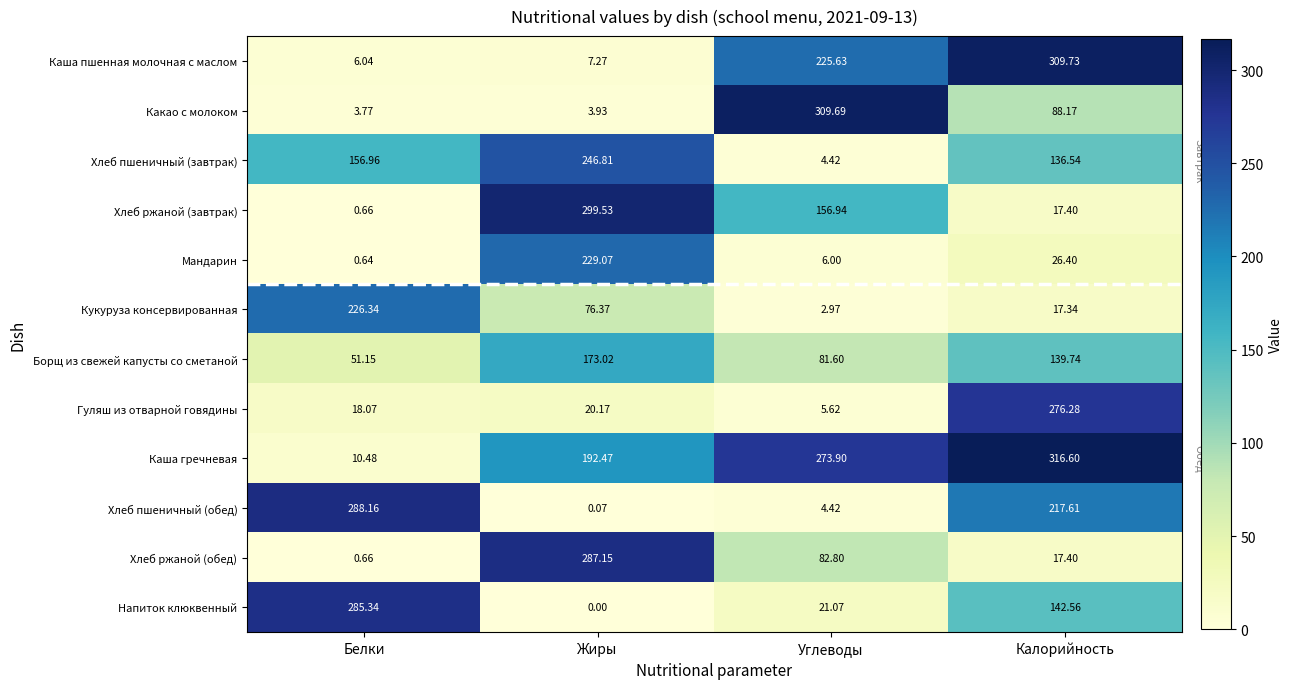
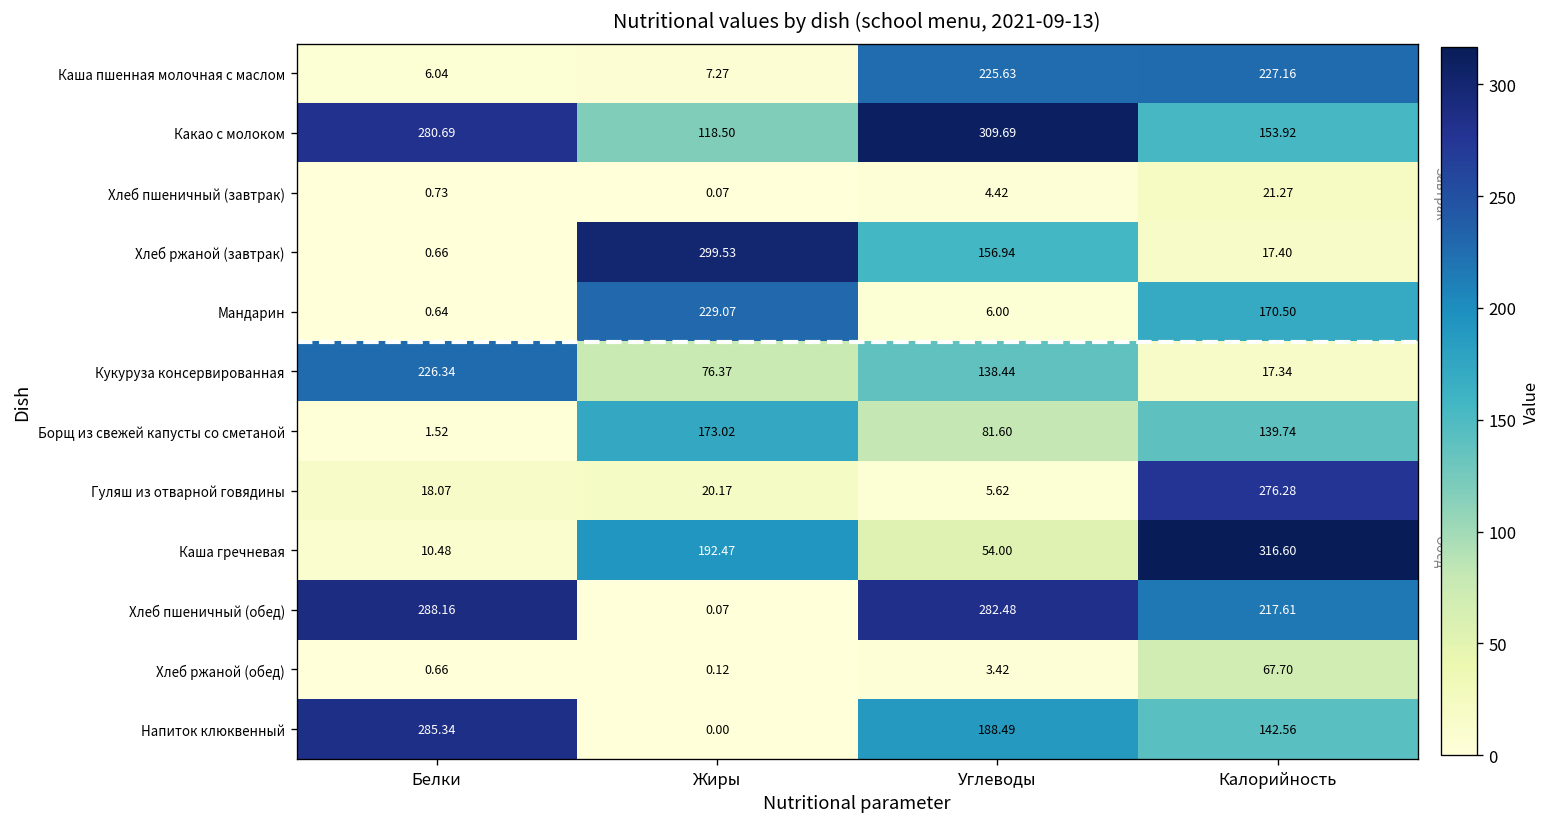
  {
    "Каша пшенная молочная с маслом": {
      "Белки": 6.04,
      "Жиры": 7.27,
      "Углеводы": 225.63,
-     "Калорийность": 309.73
+     "Калорийность": 227.16
    },
    "Какао с молоком": {
-     "Белки": 3.77,
-     "Жиры": 3.93,
+     "Белки": 280.69,
+     "Жиры": 118.50,
      "Углеводы": 309.69,
-     "Калорийность": 88.17
+     "Калорийность": 153.92
    },
    "Хлеб пшеничный (завтрак)": {
-     "Белки": 156.96,
-     "Жиры": 246.81,
+     "Белки": 0.73,
+     "Жиры": 0.07,
      "Углеводы": 4.42,
-     "Калорийность": 136.54
+     "Калорийность": 21.27
    },
    "Хлеб ржаной (завтрак)": {
      "Белки": 0.66,
      "Жиры": 299.53,
      "Углеводы": 156.94,
      "Калорийность": 17.40
    },
    "Мандарин": {
      "Белки": 0.64,
      "Жиры": 229.07,
      "Углеводы": 6.00,
-     "Калорийность": 26.40
+     "Калорийность": 170.50
    },
    "Кукуруза консервированная": {
      "Белки": 226.34,
      "Жиры": 76.37,
-     "Углеводы": 2.97,
+     "Углеводы": 138.44,
      "Калорийность": 17.34
    },
    "Борщ из свежей капусты со сметаной": {
-     "Белки": 51.15,
+     "Белки": 1.52,
      "Жиры": 173.02,
      "Углеводы": 81.60,
      "Калорийность": 139.74
    },
    "Гуляш из отварной говядины": {
      "Белки": 18.07,
      "Жиры": 20.17,
      "Углеводы": 5.62,
      "Калорийность": 276.28
    },
    "Каша гречневая": {
      "Белки": 10.48,
      "Жиры": 192.47,
-     "Углеводы": 273.90,
+     "Углеводы": 54.00,
      "Калорийность": 316.60
    },
    "Хлеб пшеничный (обед)": {
      "Белки": 288.16,
      "Жиры": 0.07,
-     "Углеводы": 4.42,
+     "Углеводы": 282.48,
      "Калорийность": 217.61
    },
    "Хлеб ржаной (обед)": {
      "Белки": 0.66,
-     "Жиры": 287.15,
-     "Углеводы": 82.80,
-     "Калорийность": 17.40
+     "Жиры": 0.12,
+     "Углеводы": 3.42,
+     "Калорийность": 67.70
    },
    "Напиток клюквенный": {
      "Белки": 285.34,
      "Жиры": 0.00,
-     "Углеводы": 21.07,
+     "Углеводы": 188.49,
      "Калорийность": 142.56
    }
  }
